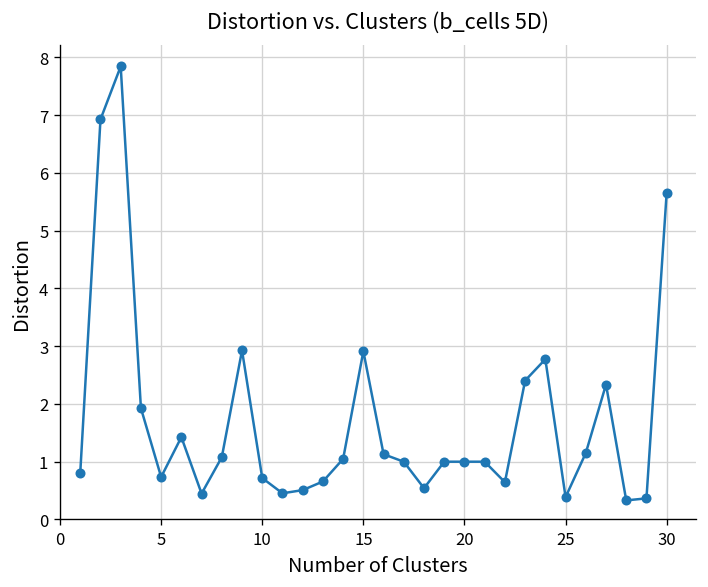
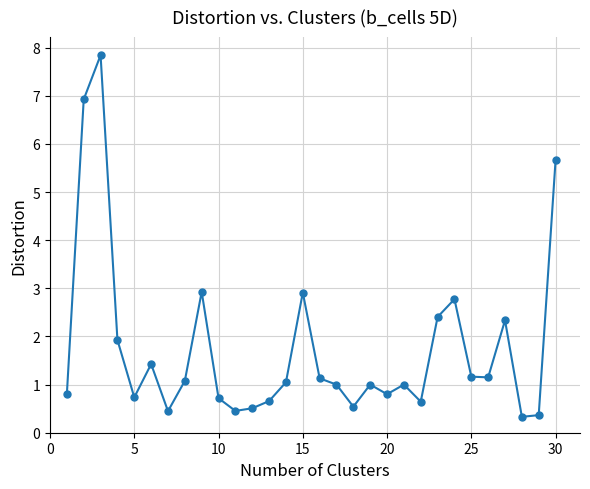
  {
    "5": 0.7,
    "10": 0.7,
    "15": 2.9,
-   "20": 1.0,
-   "25": 0.4,
+   "20": 0.8,
+   "25": 1.2,
    "30": 5.7
  }
